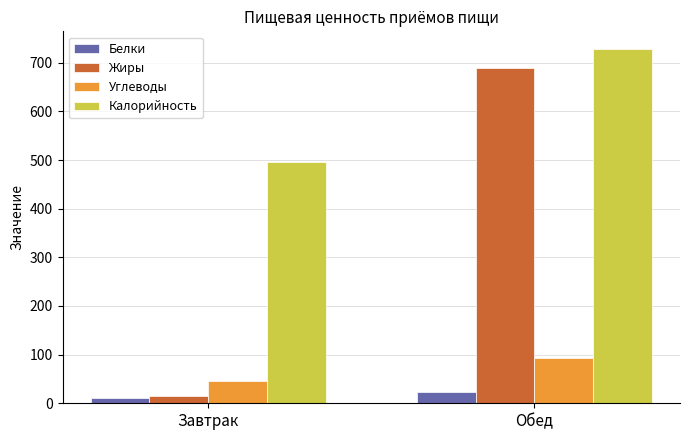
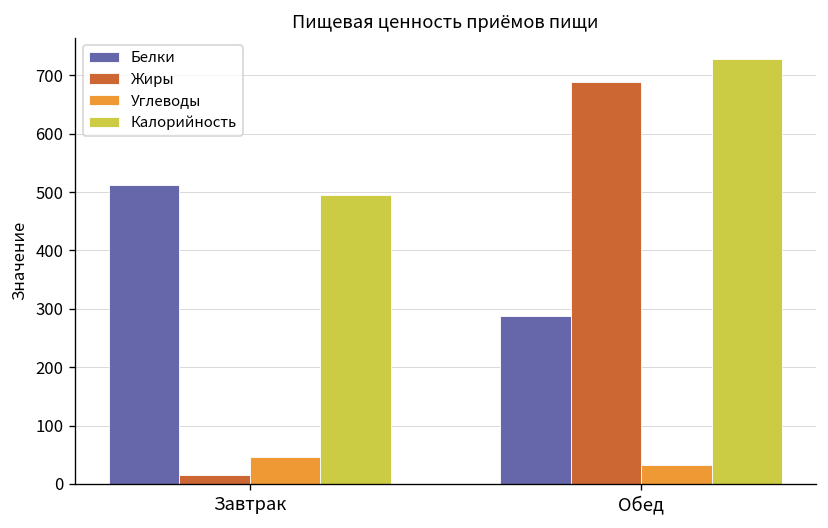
  {
    "Белки": {
-     "Завтрак": 10,
-     "Обед": 20
+     "Завтрак": 510,
+     "Обед": 290
    },
    "Жиры": {
      "Завтрак": 20,
      "Обед": 690
    },
    "Углеводы": {
      "Завтрак": 50,
-     "Обед": 90
+     "Обед": 30
    },
    "Калорийность": {
      "Завтрак": 500,
      "Обед": 730
    }
  }
